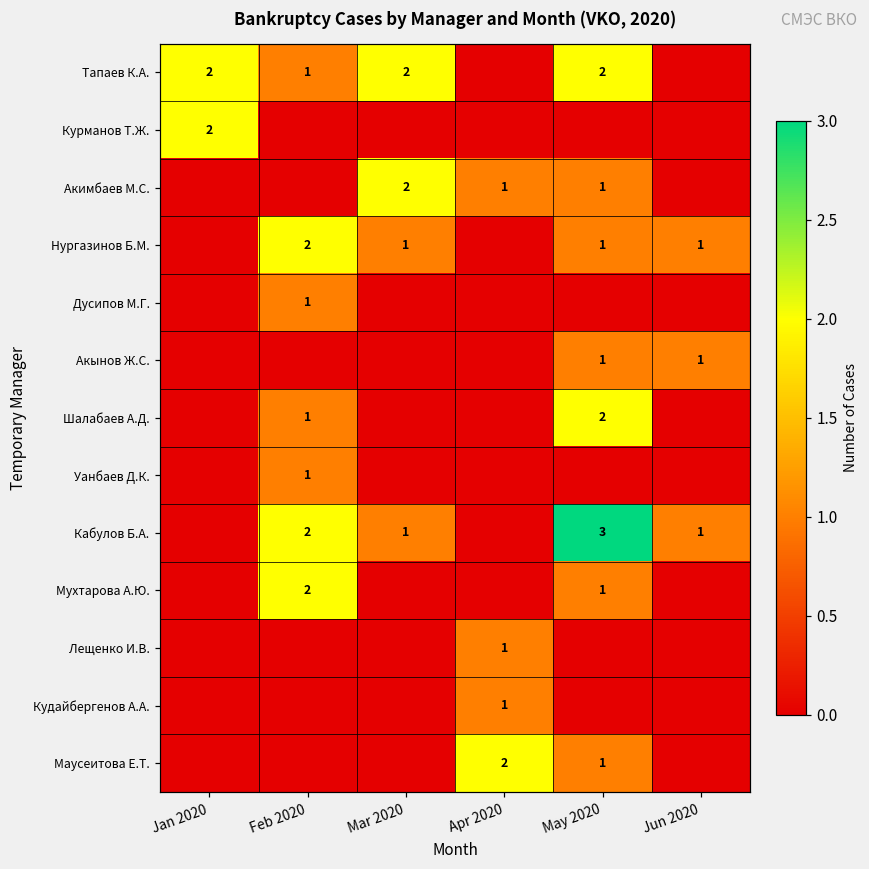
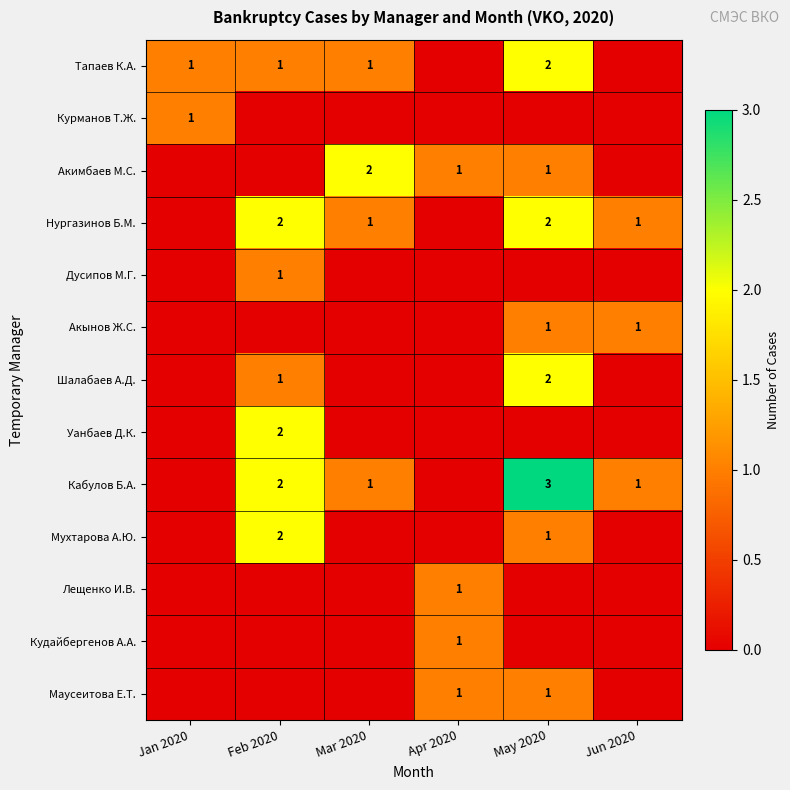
  {
    "Тапаев К.А.": {
-     "Jan 2020": 2,
+     "Jan 2020": 1,
      "Feb 2020": 1,
-     "Mar 2020": 2,
+     "Mar 2020": 1,
      "May 2020": 2
    },
    "Курманов Т.Ж.": {
-     "Jan 2020": 2
+     "Jan 2020": 1
    },
    "Акимбаев М.С.": {
      "Mar 2020": 2,
      "Apr 2020": 1,
      "May 2020": 1
    },
    "Нургазинов Б.М.": {
      "Feb 2020": 2,
      "Mar 2020": 1,
-     "May 2020": 1,
+     "May 2020": 2,
      "Jun 2020": 1
    },
    "Дусипов М.Г.": {
      "Feb 2020": 1
    },
    "Акынов Ж.С.": {
      "May 2020": 1,
      "Jun 2020": 1
    },
    "Шалабаев А.Д.": {
      "Feb 2020": 1,
      "May 2020": 2
    },
    "Уанбаев Д.К.": {
-     "Feb 2020": 1
+     "Feb 2020": 2
    },
    "Кабулов Б.А.": {
      "Feb 2020": 2,
      "Mar 2020": 1,
      "May 2020": 3,
      "Jun 2020": 1
    },
    "Мухтарова А.Ю.": {
      "Feb 2020": 2,
      "May 2020": 1
    },
    "Лещенко И.В.": {
      "Apr 2020": 1
    },
    "Кудайбергенов А.А.": {
      "Apr 2020": 1
    },
    "Маусеитова Е.Т.": {
-     "Apr 2020": 2,
+     "Apr 2020": 1,
      "May 2020": 1
    }
  }
